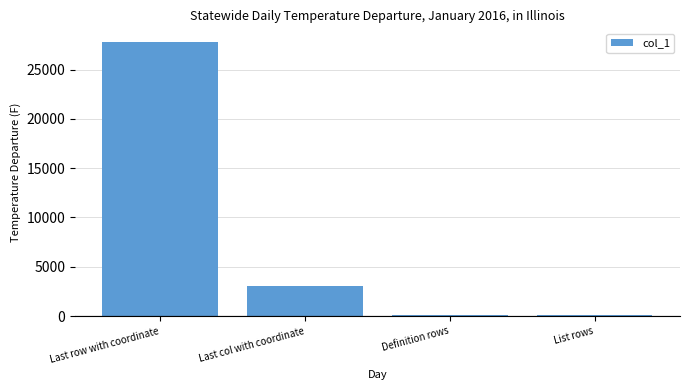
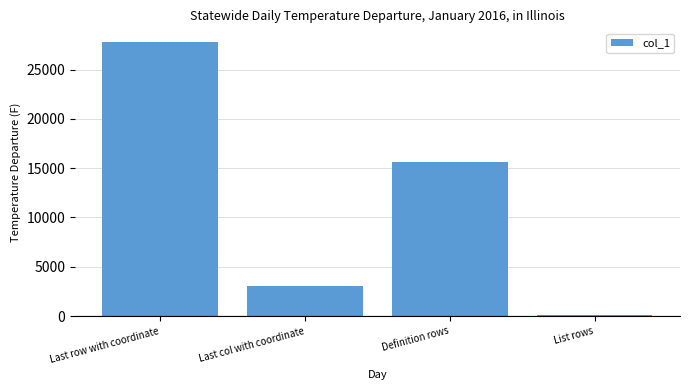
  {
    "Last row with coordinate": 28000,
    "Last col with coordinate": 3000,
-   "Definition rows": 0
+   "Definition rows": 16000
  }
